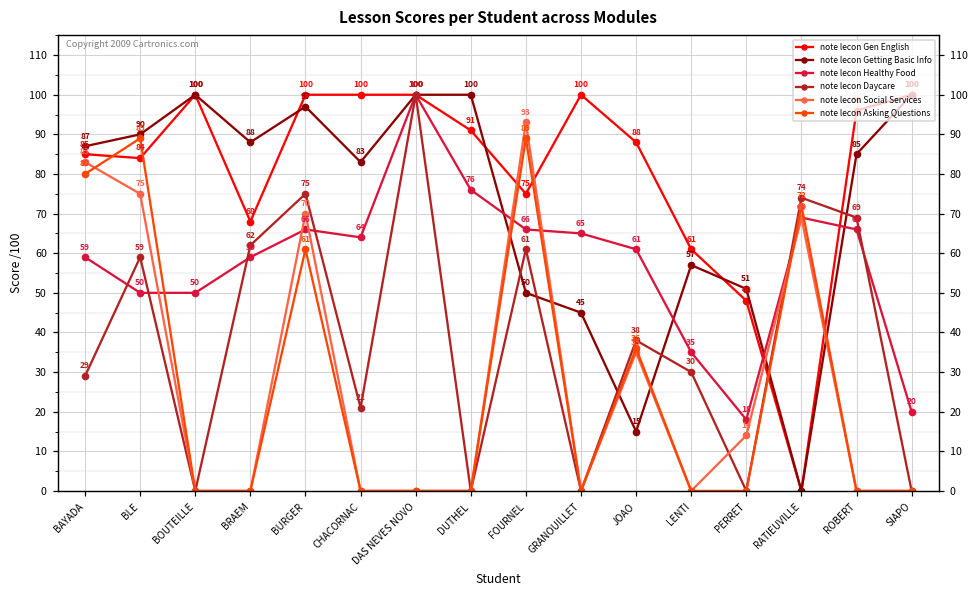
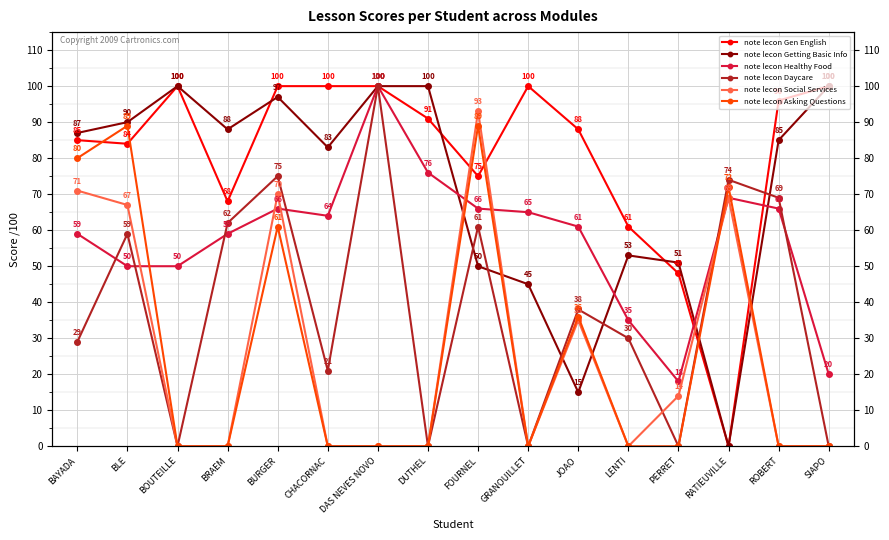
  {
    "note lecon Gen English": {
      "BLE": 84,
      "BRAEM": 68,
      "BURGER": 100,
      "CHACORNAC": 100,
      "DUTHEL": 91,
      "FOURNEL": 75,
      "GRANOUILLET": 100,
      "JOAO": 88,
      "LENTI": 61
    },
    "note lecon Getting Basic Info": {
      "BRAEM": 88,
      "CHACORNAC": 83,
      "DUTHEL": 100,
      "FOURNEL": 50,
      "GRANOUILLET": 45,
      "JOAO": 15,
-     "LENTI": 57,
+     "LENTI": 53,
      "PERRET": 51,
      "ROBERT": 85
    },
    "note lecon Social Services": {
-     "BAYADA": 83,
-     "BLE": 75,
+     "BAYADA": 71,
+     "BLE": 67,
      "BURGER": 70,
      "FOURNEL": 93
    },
    "note lecon Asking Questions": {
      "BURGER": 61
    }
  }
